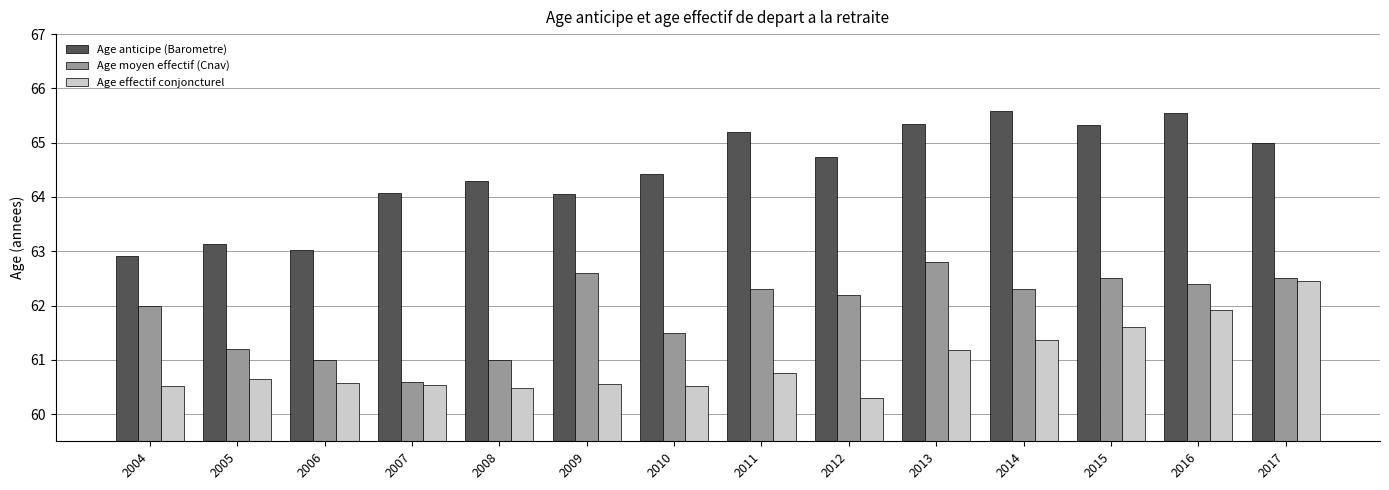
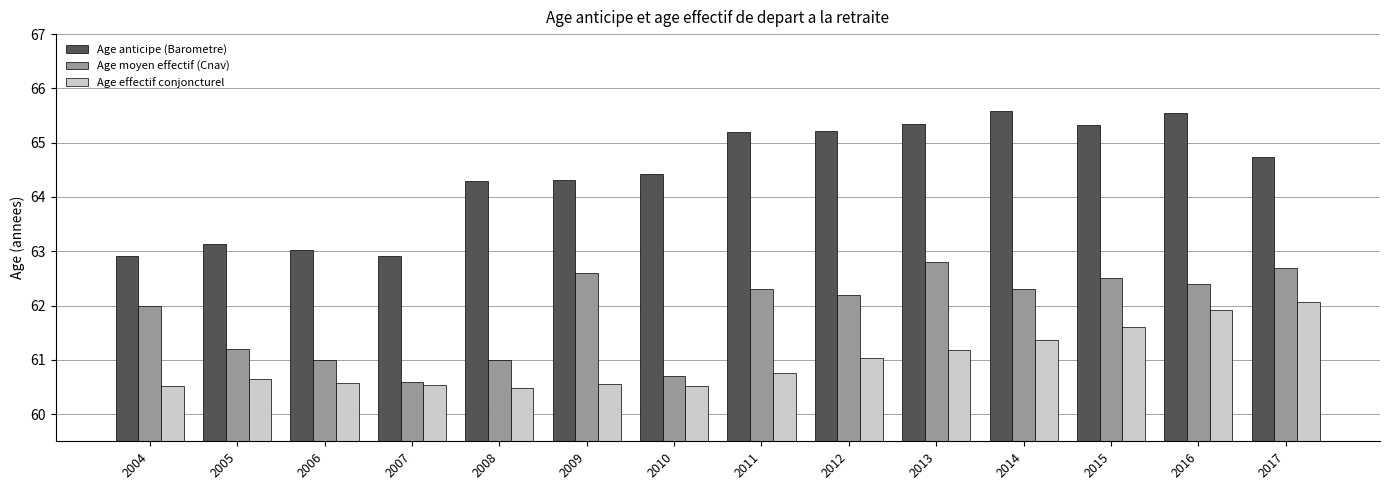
  {
    "Age anticipe (Barometre)": {
      "2004": 62.9,
      "2005": 63.1,
      "2006": 63.0,
-     "2007": 64.1,
+     "2007": 62.9,
      "2008": 64.3,
-     "2009": 64.1,
+     "2009": 64.3,
      "2010": 64.4,
      "2011": 65.2,
-     "2012": 64.7,
+     "2012": 65.2,
      "2013": 65.4,
      "2014": 65.6,
      "2015": 65.3,
      "2016": 65.5,
-     "2017": 65.0
+     "2017": 64.7
    },
    "Age moyen effectif (Cnav)": {
      "2004": 62.0,
      "2005": 61.2,
      "2006": 61.0,
      "2007": 60.6,
      "2008": 61.0,
      "2009": 62.6,
-     "2010": 61.5,
+     "2010": 60.7,
      "2011": 62.3,
      "2012": 62.2,
      "2013": 62.8,
      "2014": 62.3,
      "2015": 62.5,
      "2016": 62.4,
-     "2017": 62.5
+     "2017": 62.7
    },
    "Age effectif conjoncturel": {
      "2004": 60.5,
      "2005": 60.6,
      "2006": 60.6,
      "2007": 60.5,
      "2008": 60.5,
      "2009": 60.6,
      "2010": 60.5,
      "2011": 60.8,
-     "2012": 60.3,
+     "2012": 61.0,
      "2013": 61.2,
      "2014": 61.4,
      "2015": 61.6,
      "2016": 61.9,
-     "2017": 62.4
+     "2017": 62.1
    }
  }
